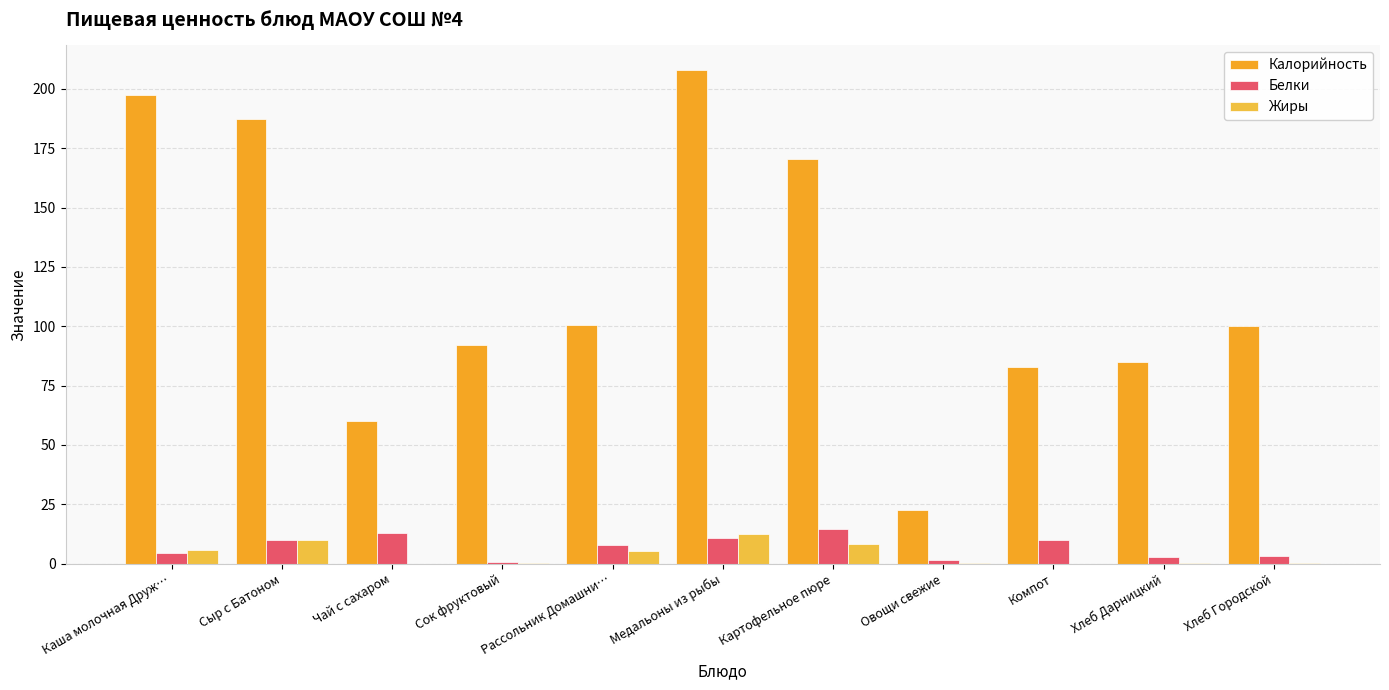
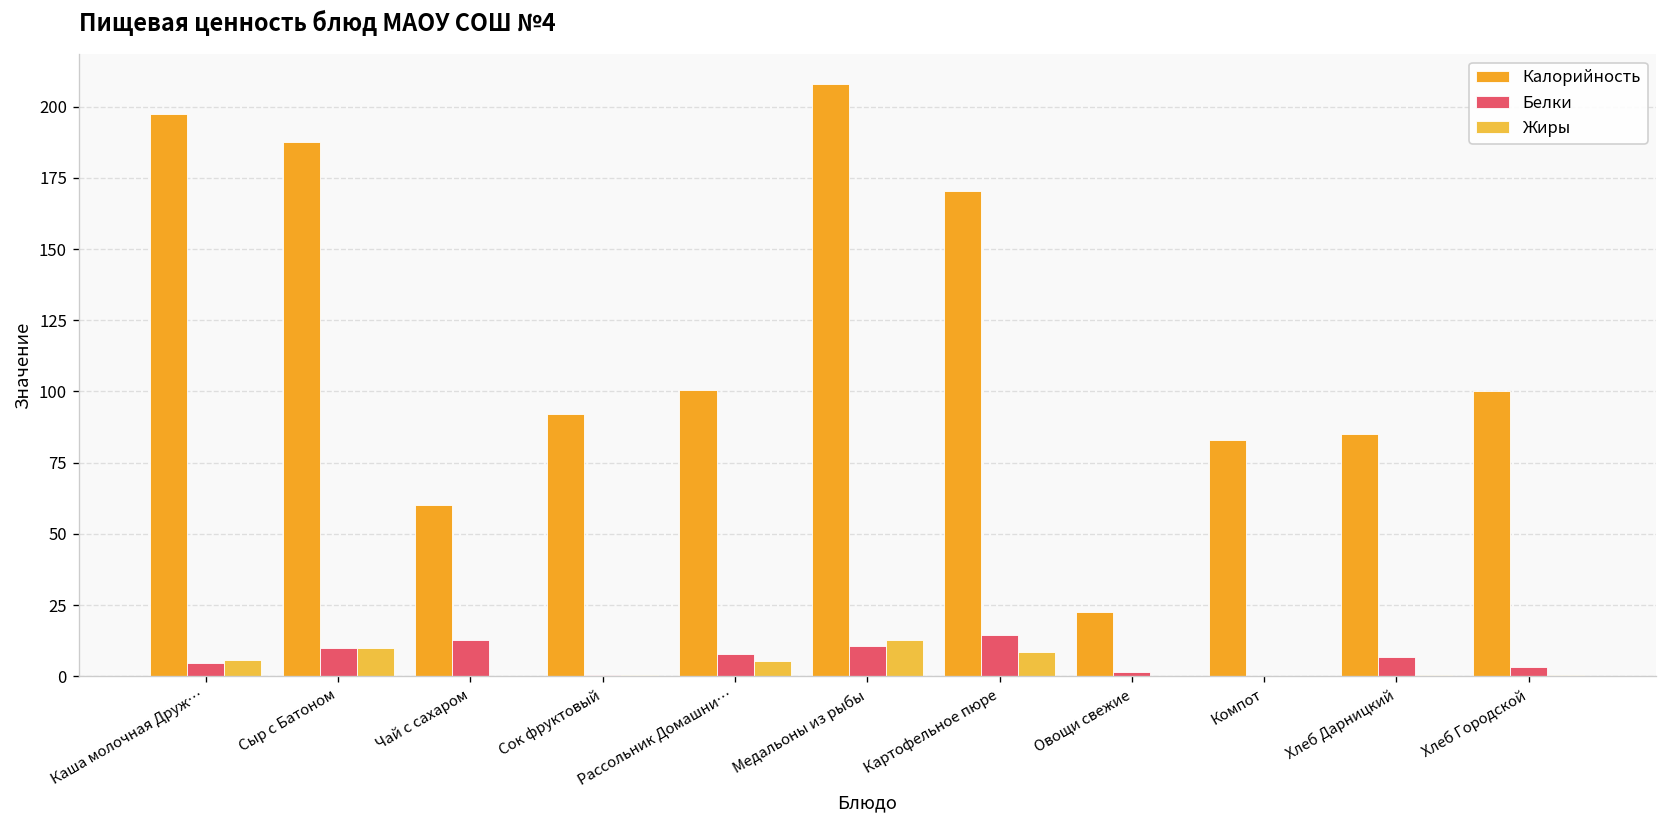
  {
    "Белки": {
      "Каша молочная Друж…": 5,
      "Сыр с Батоном": 10,
      "Чай с сахаром": 13,
      "Рассольник Домашни…": 8,
      "Медальоны из рыбы": 11,
      "Картофельное пюре": 14,
      "Овощи свежие": 1,
-     "Компот": 10,
-     "Хлеб Дарницкий": 3,
+     "Компот": 0,
+     "Хлеб Дарницкий": 7,
      "Хлеб Городской": 3
    }
  }
